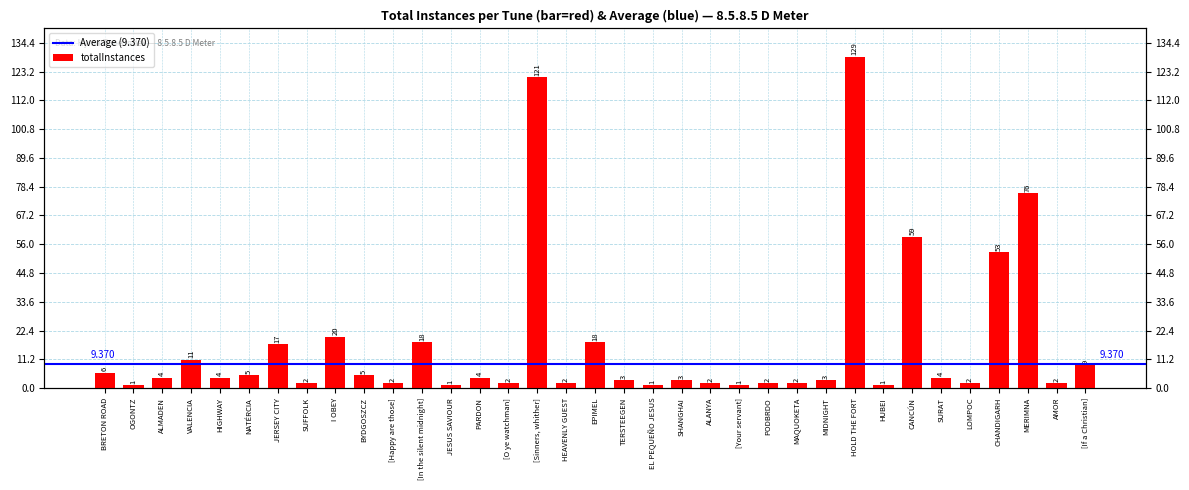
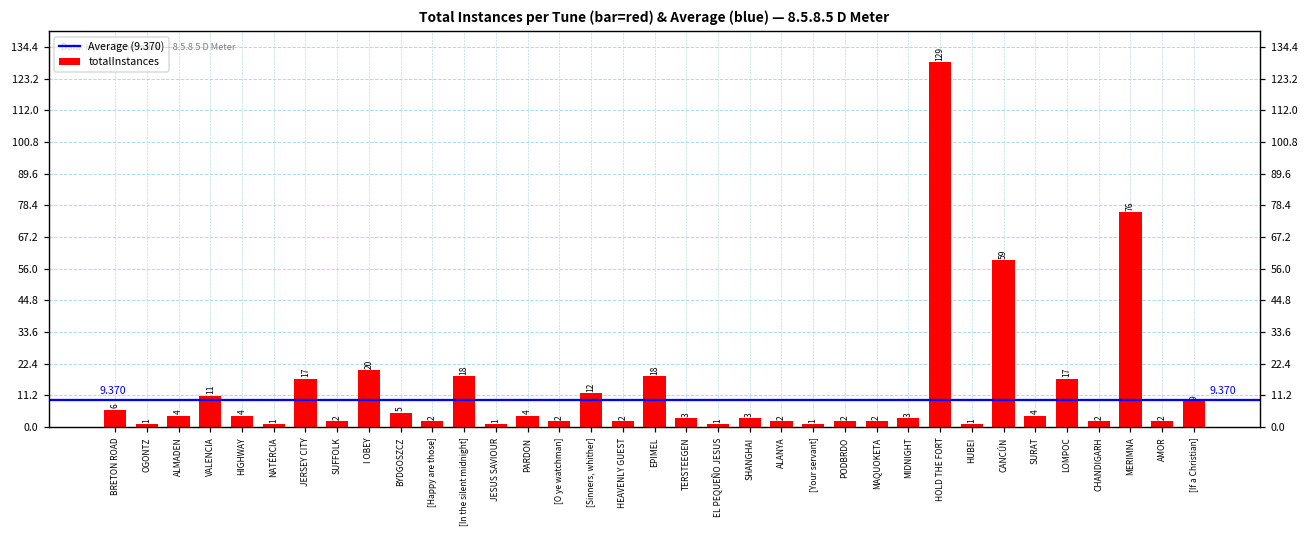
  {
    "BRETON ROAD": 6,
    "OGONTZ": 1,
    "ALMADEN": 4,
    "VALENCIA": 11,
    "HIGHWAY": 4,
-   "NATÉRCIA": 5,
+   "NATÉRCIA": 1,
    "JERSEY CITY": 17,
    "SUFFOLK": 2,
    "I OBEY": 20,
    "BYDGOSZCZ": 5,
    "[Happy are those]": 2,
    "[In the silent midnight]": 18,
    "JESUS SAVIOUR": 1,
    "PARDON": 4,
    "[O ye watchman]": 2,
-   "[Sinners, whither]": 121,
+   "[Sinners, whither]": 12,
    "HEAVENLY GUEST": 2,
    "EPIMEL": 18,
    "TERSTEEGEN": 3,
    "EL PEQUEÑO JESUS": 1,
    "SHANGHAI": 3,
    "ALANYA": 2,
    "[Your servant]": 1,
    "PODBRDO": 2,
    "MAQUOKETA": 2,
    "MIDNIGHT": 3,
    "HOLD THE FORT": 129,
    "HUBEI": 1,
    "CANCÚN": 59,
    "SURAT": 4,
-   "LOMPOC": 2,
-   "CHANDIGARH": 53,
+   "LOMPOC": 17,
+   "CHANDIGARH": 2,
    "MERIMNA": 76,
    "AMOR": 2,
    "[If a Christian]": 9
  }
